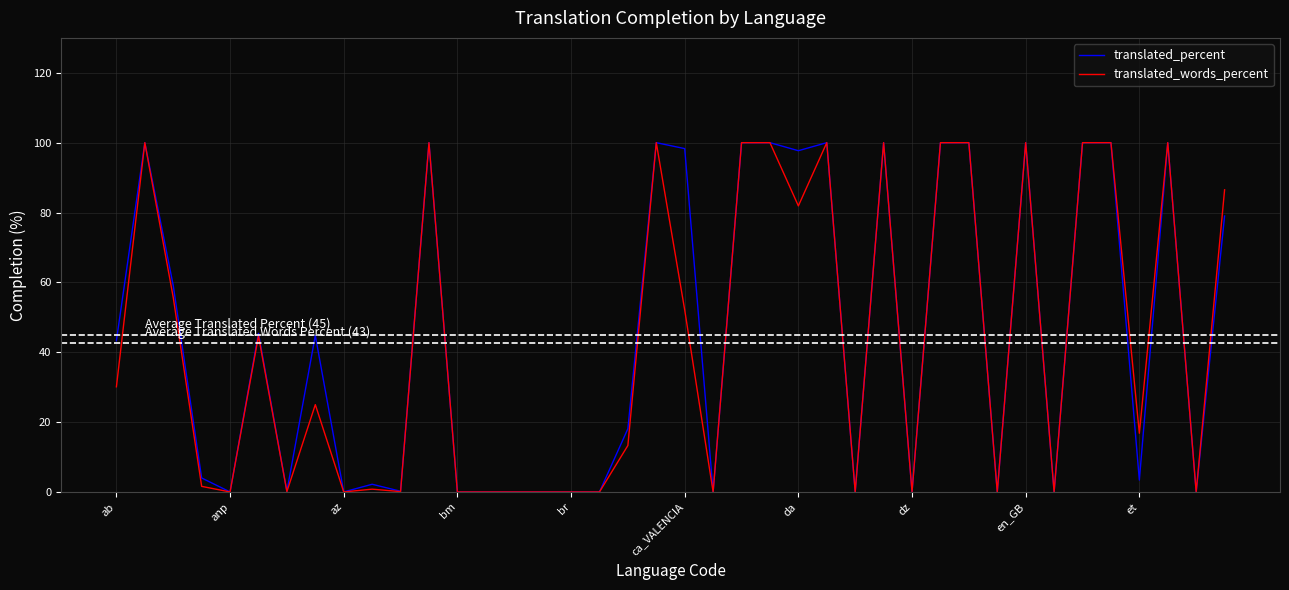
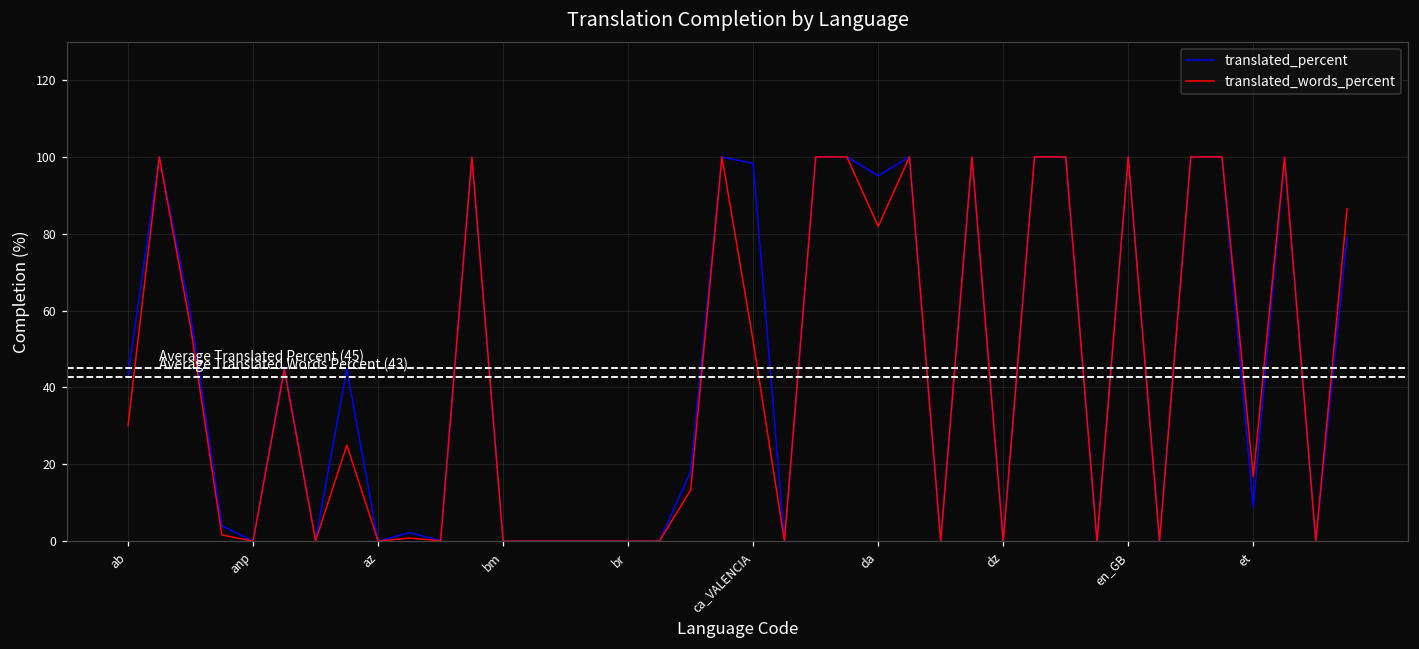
  {
    "translated_percent": {
      "ab": 43,
      "ca_VALENCIA": 98,
-     "da": 98,
-     "et": 3
+     "da": 95,
+     "et": 9
    },
    "translated_words_percent": {
      "ab": 30,
      "ca_VALENCIA": 52,
      "da": 82,
      "et": 17
    }
  }
